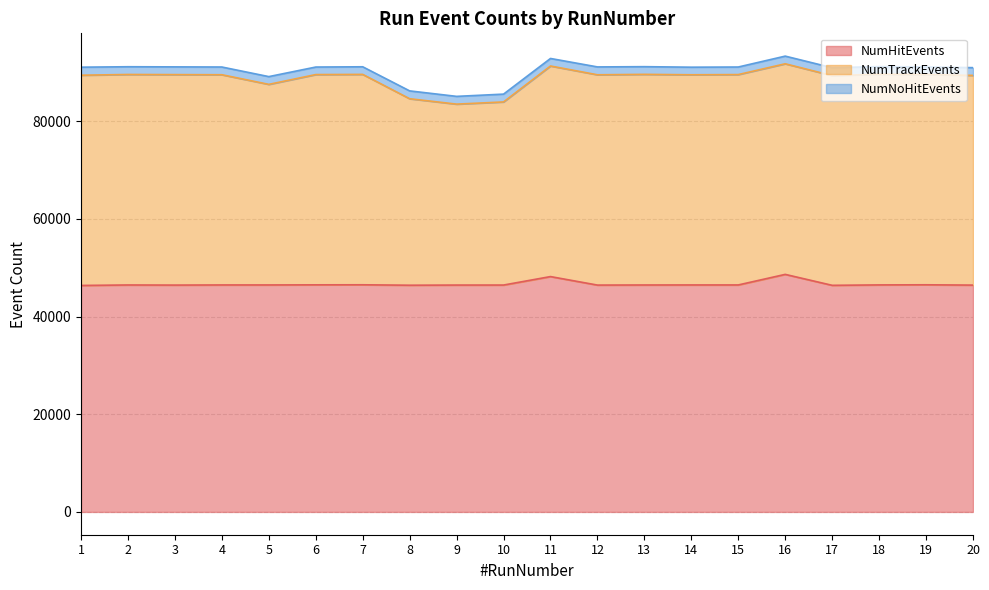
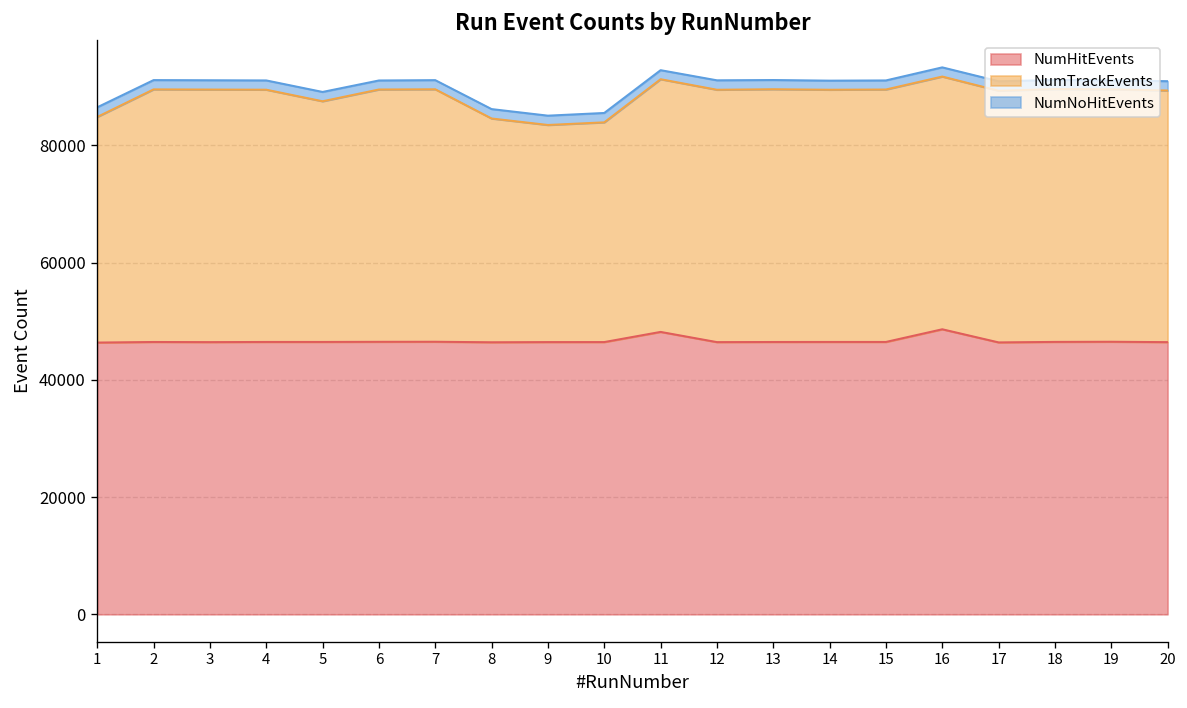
  {
    "NumHitEvents": {
      "1": 46000,
      "2": 46000,
      "3": 46000,
      "4": 46000,
      "5": 46000,
      "6": 46000,
      "7": 47000,
      "8": 46000,
      "9": 46000,
      "10": 46000,
      "11": 48000,
      "12": 46000,
      "13": 46000,
      "14": 46000,
      "15": 46000,
      "16": 49000,
      "17": 46000,
      "18": 46000,
      "19": 47000,
      "20": 46000
    },
    "NumTrackEvents": {
-     "1": 43000,
+     "1": 38000,
      "2": 43000,
      "3": 43000,
      "4": 43000,
      "5": 41000,
      "6": 43000,
      "7": 43000,
      "8": 38000,
      "9": 37000,
      "10": 37000,
      "11": 43000,
      "12": 43000,
      "13": 43000,
      "14": 43000,
      "15": 43000,
      "16": 43000,
      "20": 43000
    },
    "NumNoHitEvents": {
      "1": 2000,
      "2": 2000,
      "3": 2000,
      "4": 2000,
      "5": 2000,
      "6": 2000,
      "7": 2000,
      "8": 2000,
      "9": 2000,
      "10": 2000,
      "11": 2000,
      "12": 2000,
      "13": 2000,
      "14": 2000,
      "15": 2000,
      "16": 2000,
      "20": 2000
    }
  }
